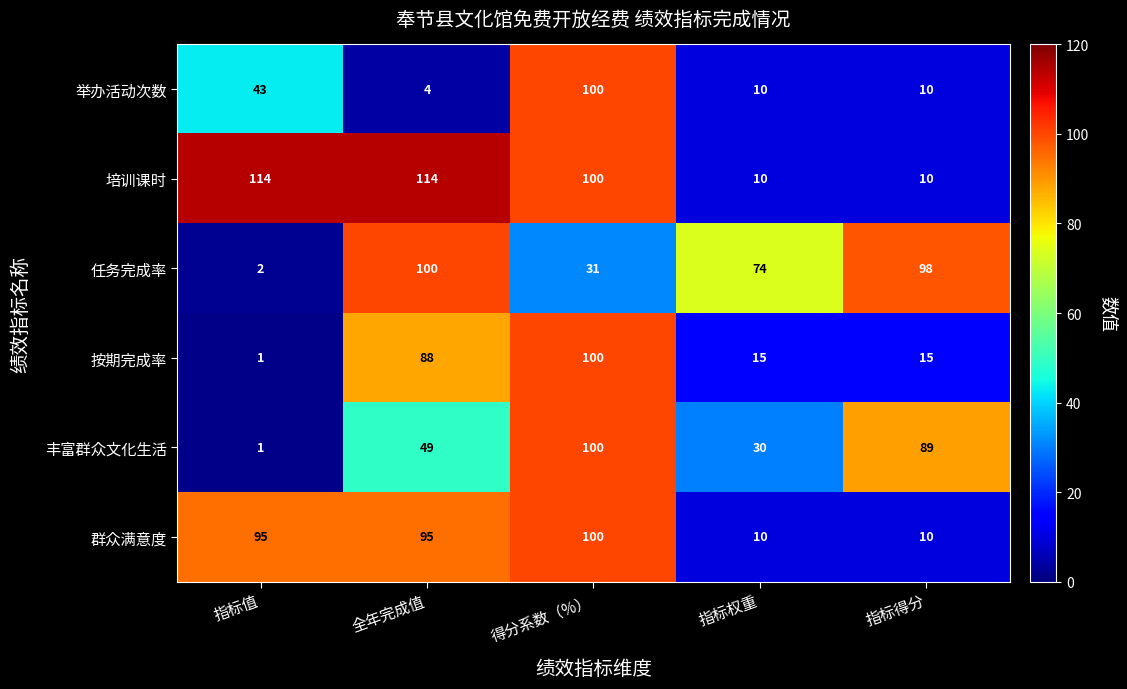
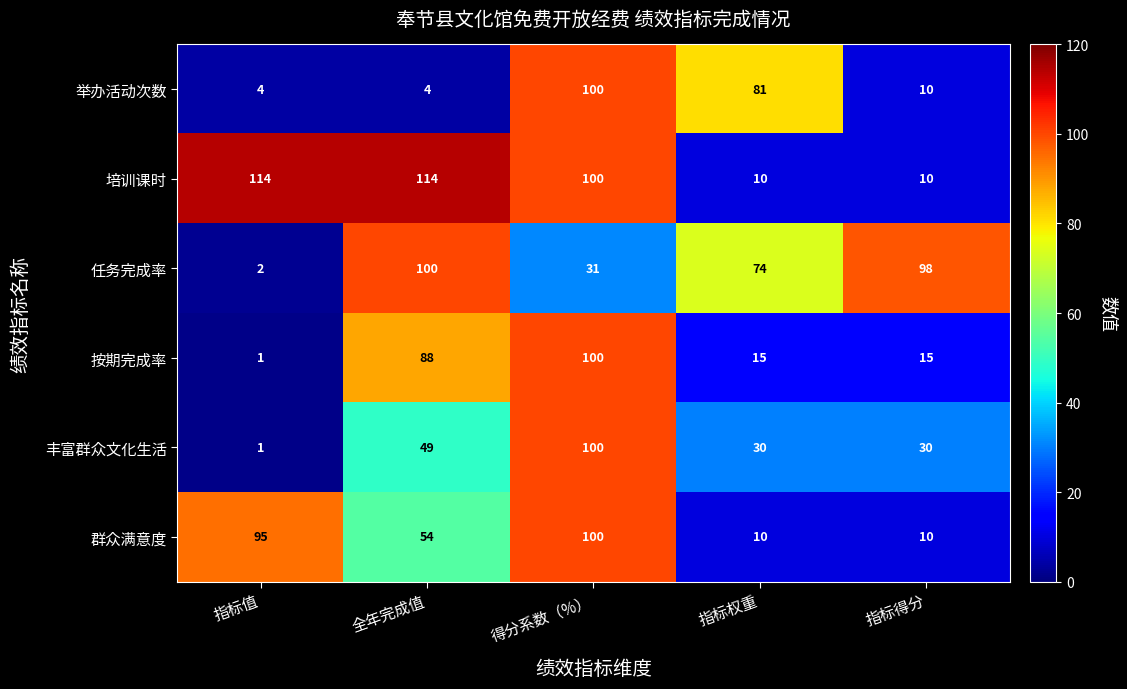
  {
    "举办活动次数": {
-     "指标值": 43,
+     "指标值": 4,
      "全年完成值": 4,
      "得分系数（%）": 100,
-     "指标权重": 10,
+     "指标权重": 81,
      "指标得分": 10
    },
    "培训课时": {
      "指标值": 114,
      "全年完成值": 114,
      "得分系数（%）": 100,
      "指标权重": 10,
      "指标得分": 10
    },
    "任务完成率": {
      "指标值": 2,
      "全年完成值": 100,
      "得分系数（%）": 31,
      "指标权重": 74,
      "指标得分": 98
    },
    "按期完成率": {
      "指标值": 1,
      "全年完成值": 88,
      "得分系数（%）": 100,
      "指标权重": 15,
      "指标得分": 15
    },
    "丰富群众文化生活": {
      "指标值": 1,
      "全年完成值": 49,
      "得分系数（%）": 100,
      "指标权重": 30,
-     "指标得分": 89
+     "指标得分": 30
    },
    "群众满意度": {
      "指标值": 95,
-     "全年完成值": 95,
+     "全年完成值": 54,
      "得分系数（%）": 100,
      "指标权重": 10,
      "指标得分": 10
    }
  }
